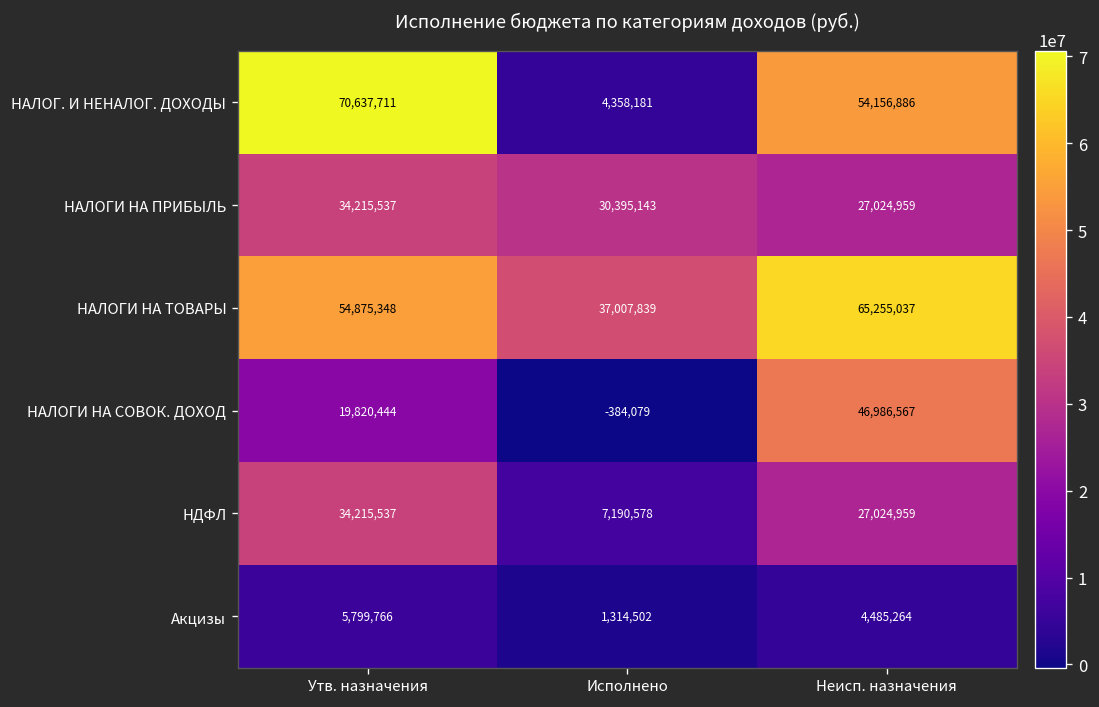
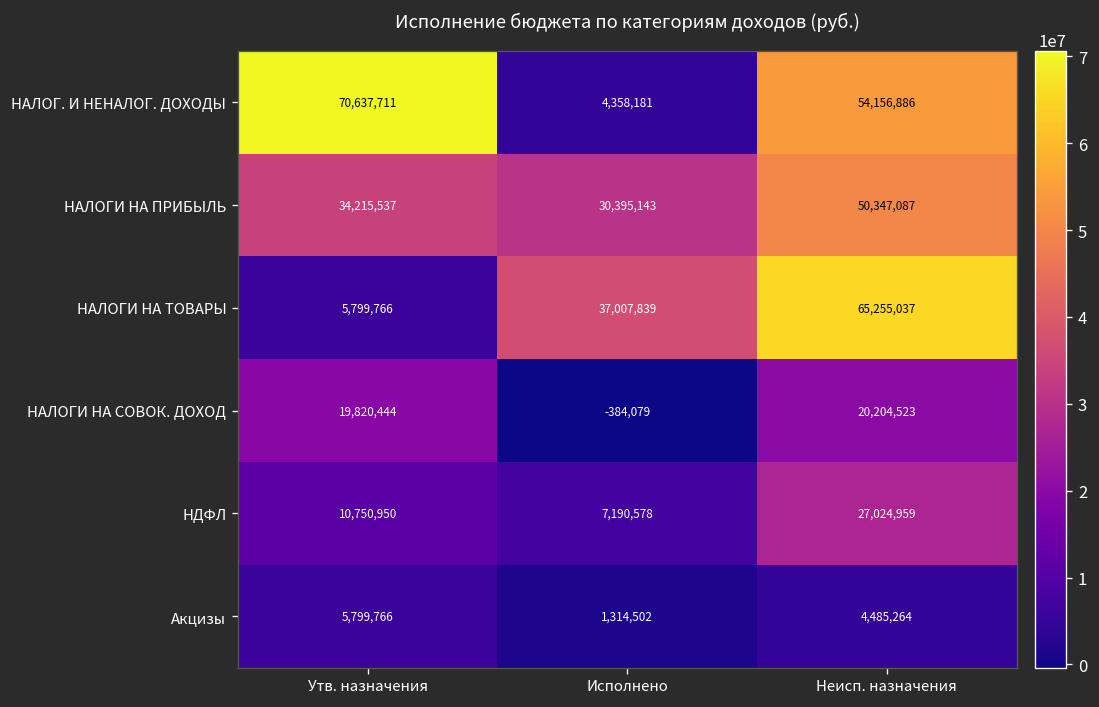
  {
    "НАЛОГ. И НЕНАЛОГ. ДОХОДЫ": {
      "Утв. назначения": "70,637,711",
      "Исполнено": "4,358,181",
      "Неисп. назначения": "54,156,886"
    },
    "НАЛОГИ НА ПРИБЫЛЬ": {
      "Утв. назначения": "34,215,537",
      "Исполнено": "30,395,143",
-     "Неисп. назначения": "27,024,959"
+     "Неисп. назначения": "50,347,087"
    },
    "НАЛОГИ НА ТОВАРЫ": {
-     "Утв. назначения": "54,875,348",
+     "Утв. назначения": "5,799,766",
      "Исполнено": "37,007,839",
      "Неисп. назначения": "65,255,037"
    },
    "НАЛОГИ НА СОВОК. ДОХОД": {
      "Утв. назначения": "19,820,444",
      "Исполнено": "-384,079",
-     "Неисп. назначения": "46,986,567"
+     "Неисп. назначения": "20,204,523"
    },
    "НДФЛ": {
-     "Утв. назначения": "34,215,537",
+     "Утв. назначения": "10,750,950",
      "Исполнено": "7,190,578",
      "Неисп. назначения": "27,024,959"
    },
    "Акцизы": {
      "Утв. назначения": "5,799,766",
      "Исполнено": "1,314,502",
      "Неисп. назначения": "4,485,264"
    }
  }
